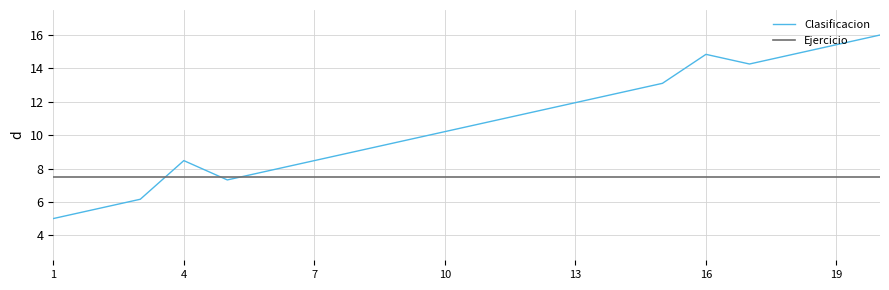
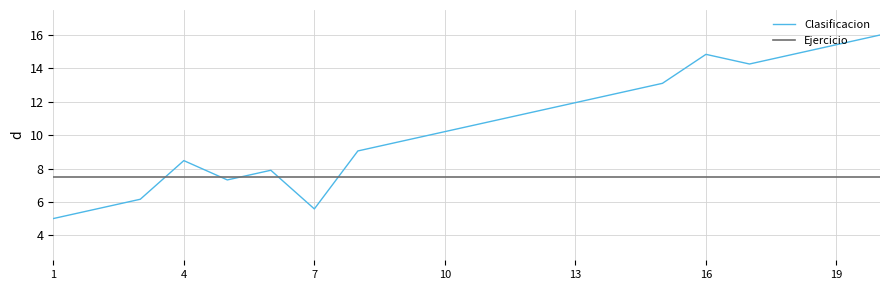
  {
    "Clasificacion": {
      "1": 5.0,
      "4": 8.5,
-     "7": 8.5,
+     "7": 5.6,
      "10": 10.2,
      "13": 11.9,
      "16": 14.8,
      "19": 15.4
    },
    "Ejercicio": {
      "1": 7.5,
      "4": 7.5,
      "7": 7.5,
      "10": 7.5,
      "13": 7.5,
      "16": 7.5,
      "19": 7.5
    }
  }
